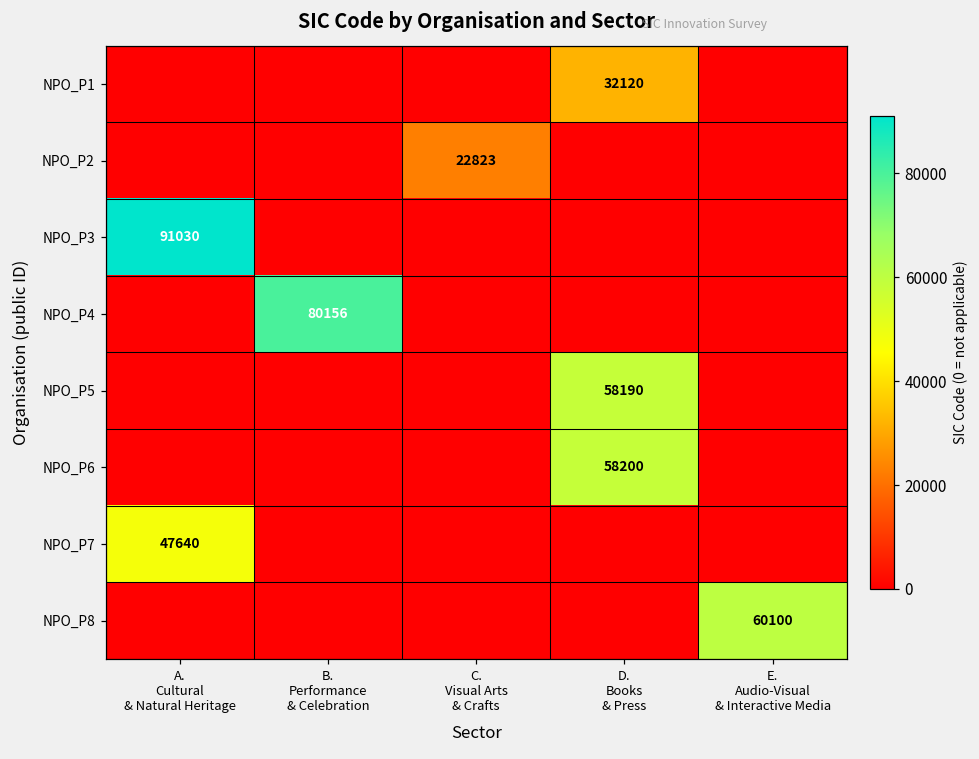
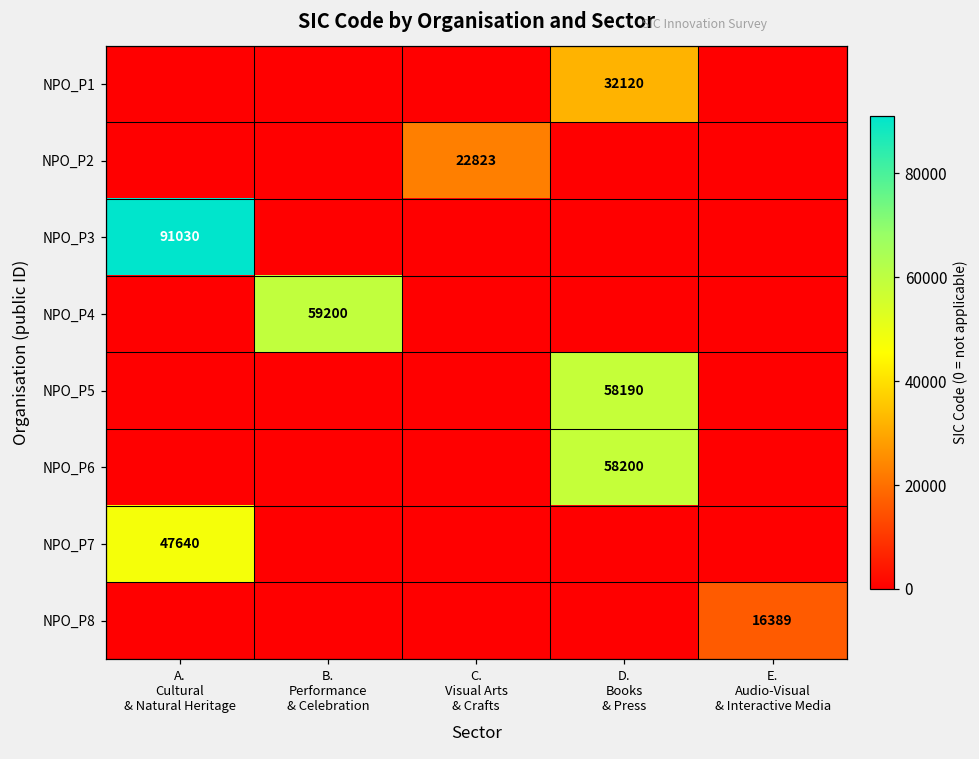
  {
    "NPO_P1": {
      "D. Books & Press": 32120
    },
    "NPO_P2": {
      "C. Visual Arts & Crafts": 22823
    },
    "NPO_P3": {
      "A. Cultural & Natural Heritage": 91030
    },
    "NPO_P4": {
-     "B. Performance & Celebration": 80156
+     "B. Performance & Celebration": 59200
    },
    "NPO_P5": {
      "D. Books & Press": 58190
    },
    "NPO_P6": {
      "D. Books & Press": 58200
    },
    "NPO_P7": {
      "A. Cultural & Natural Heritage": 47640
    },
    "NPO_P8": {
-     "E. Audio-Visual & Interactive Media": 60100
+     "E. Audio-Visual & Interactive Media": 16389
    }
  }
